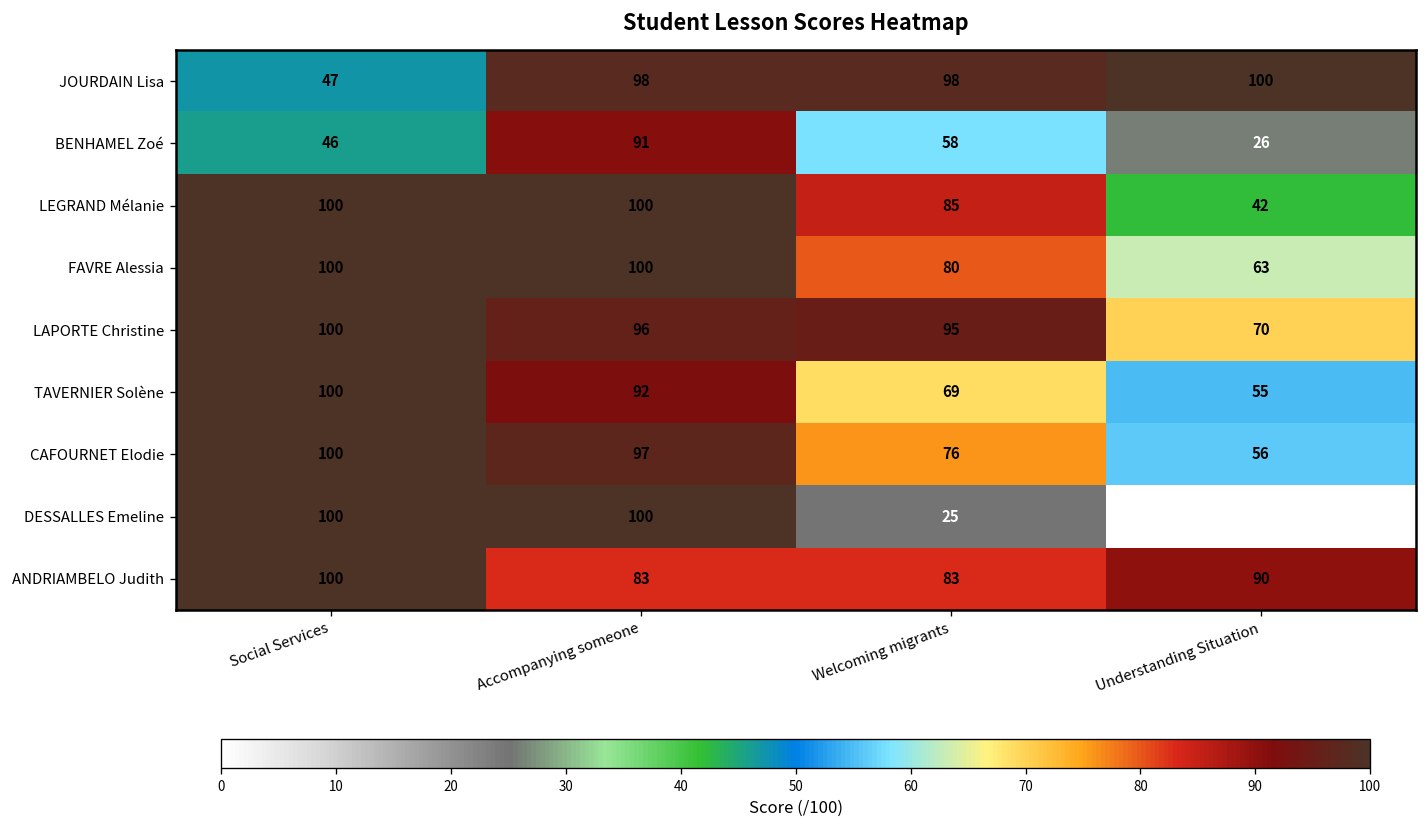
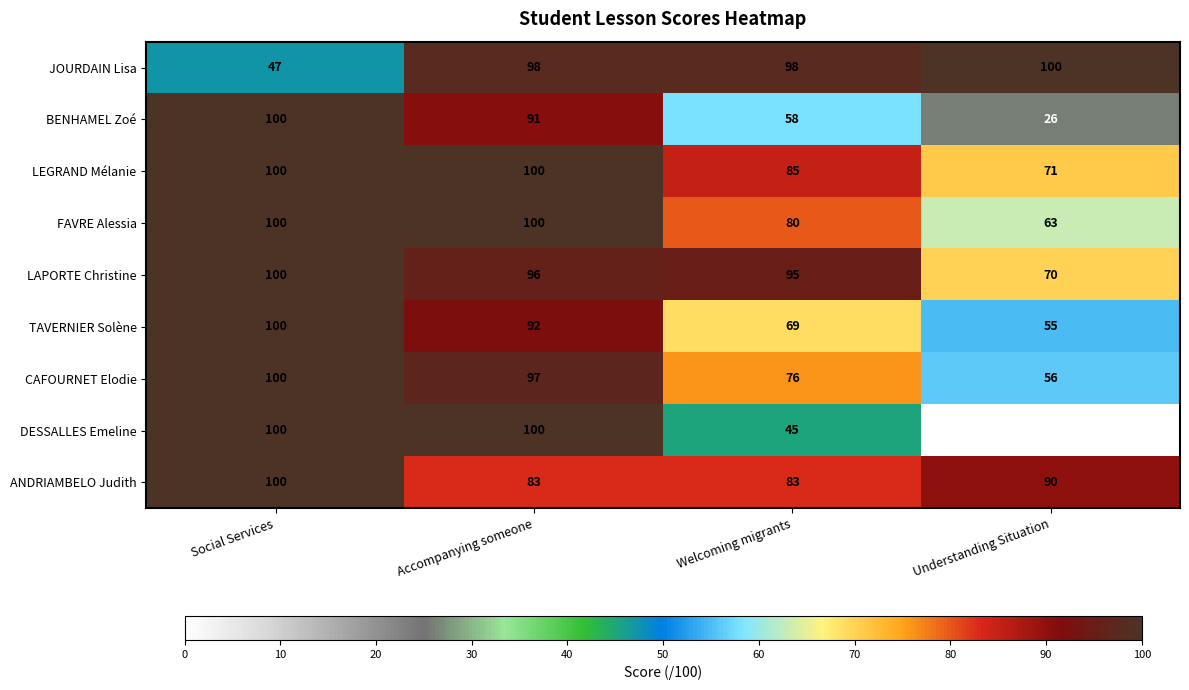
  {
    "JOURDAIN Lisa": {
      "Social Services": 47,
      "Accompanying someone": 98,
      "Welcoming migrants": 98,
      "Understanding Situation": 100
    },
    "BENHAMEL Zoé": {
-     "Social Services": 46,
+     "Social Services": 100,
      "Accompanying someone": 91,
      "Welcoming migrants": 58,
      "Understanding Situation": 26
    },
    "LEGRAND Mélanie": {
      "Social Services": 100,
      "Accompanying someone": 100,
      "Welcoming migrants": 85,
-     "Understanding Situation": 42
+     "Understanding Situation": 71
    },
    "FAVRE Alessia": {
      "Social Services": 100,
      "Accompanying someone": 100,
      "Welcoming migrants": 80,
      "Understanding Situation": 63
    },
    "LAPORTE Christine": {
      "Social Services": 100,
      "Accompanying someone": 96,
      "Welcoming migrants": 95,
      "Understanding Situation": 70
    },
    "TAVERNIER Solène": {
      "Social Services": 100,
      "Accompanying someone": 92,
      "Welcoming migrants": 69,
      "Understanding Situation": 55
    },
    "CAFOURNET Elodie": {
      "Social Services": 100,
      "Accompanying someone": 97,
      "Welcoming migrants": 76,
      "Understanding Situation": 56
    },
    "DESSALLES Emeline": {
      "Social Services": 100,
      "Accompanying someone": 100,
-     "Welcoming migrants": 25
+     "Welcoming migrants": 45
    },
    "ANDRIAMBELO Judith": {
      "Social Services": 100,
      "Accompanying someone": 83,
      "Welcoming migrants": 83,
      "Understanding Situation": 90
    }
  }
